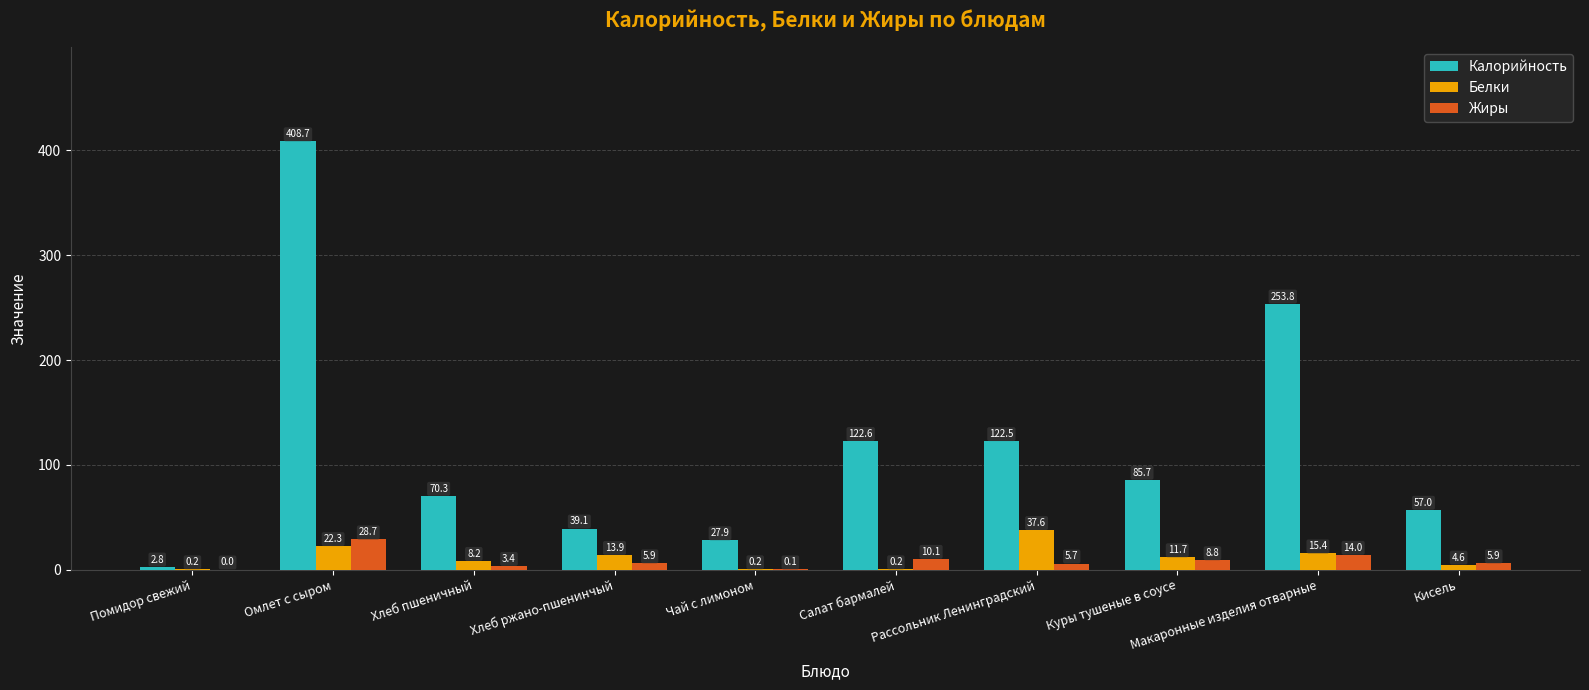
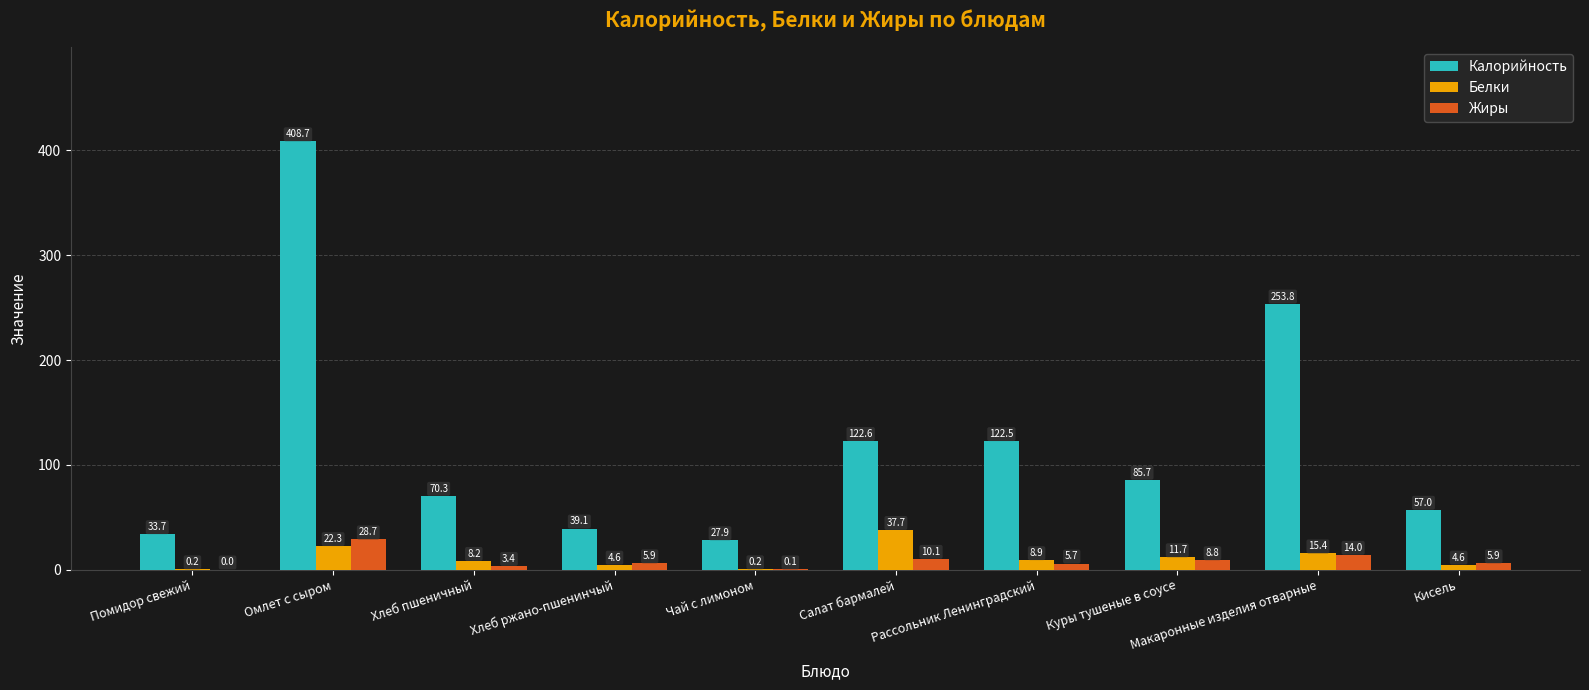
  {
    "Калорийность": {
-     "Помидор свежий": 2.8
+     "Помидор свежий": 33.7
    },
    "Белки": {
-     "Хлеб ржано-пшенинчый": 13.9,
-     "Салат бармалей": 0.2,
-     "Рассольник Ленинградский": 37.6
+     "Хлеб ржано-пшенинчый": 4.6,
+     "Салат бармалей": 37.7,
+     "Рассольник Ленинградский": 8.9
    }
  }
